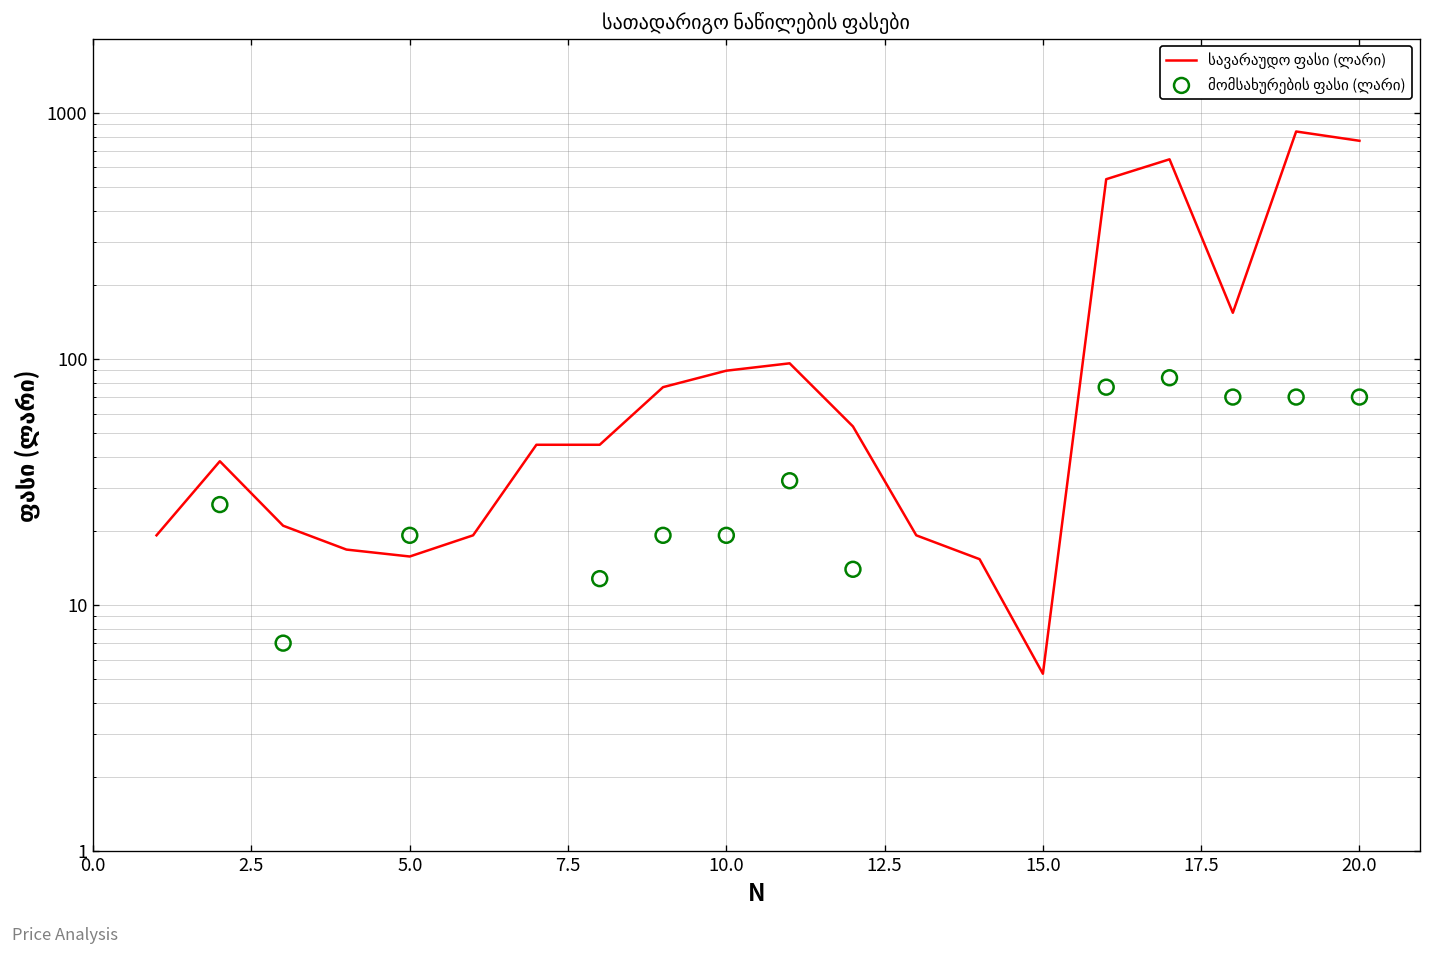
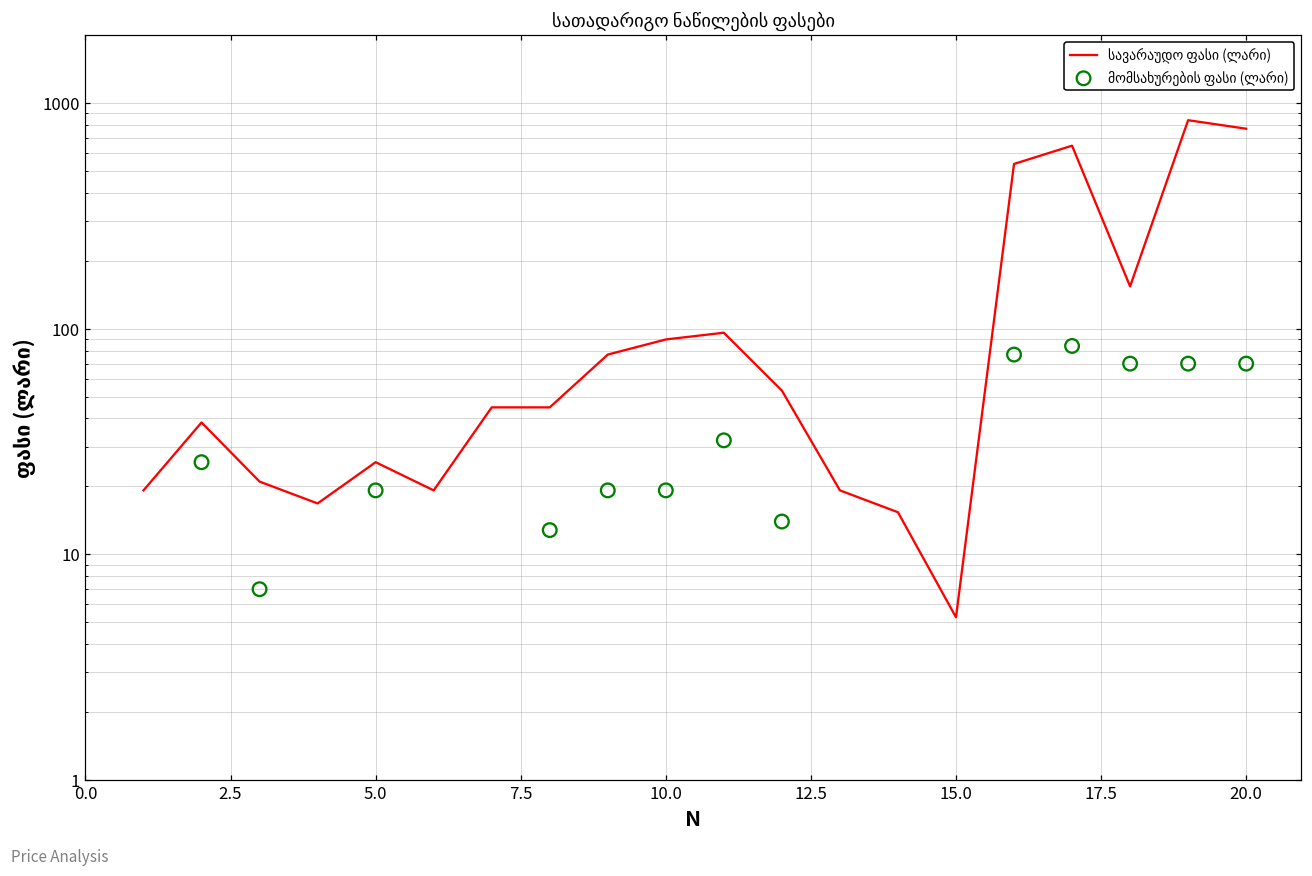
  {
    "სავარაუდო ფასი (ლარი)": {
-     "5.0": 16,
+     "5.0": 26,
      "10.0": 90,
      "15.0": 5.3,
      "20.0": 770
    }
  }
